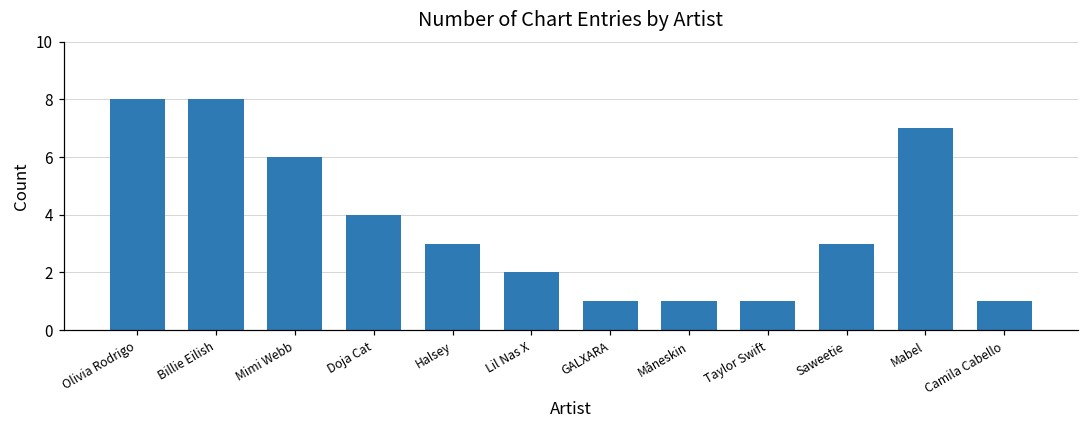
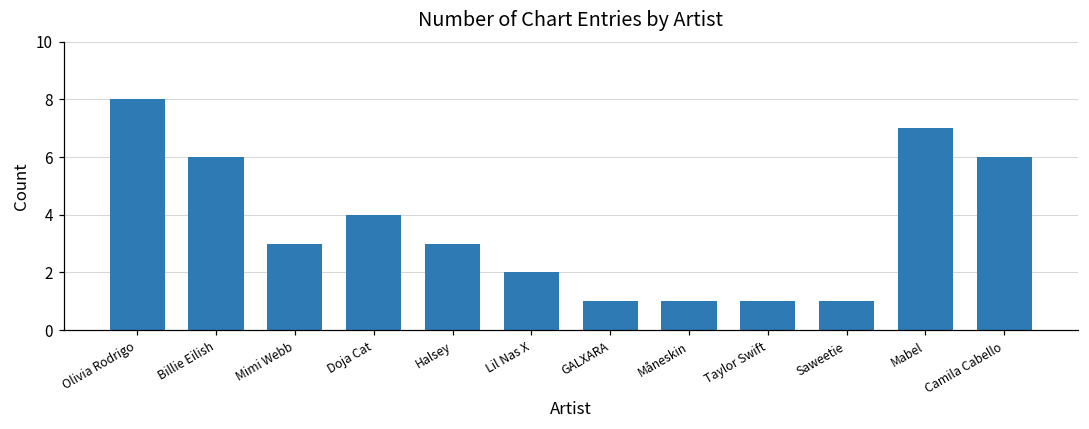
  {
    "Olivia Rodrigo": 8,
-   "Billie Eilish": 8,
-   "Mimi Webb": 6,
+   "Billie Eilish": 6,
+   "Mimi Webb": 3,
    "Doja Cat": 4,
    "Halsey": 3,
    "Lil Nas X": 2,
    "GALXARA": 1,
    "Måneskin": 1,
    "Taylor Swift": 1,
-   "Saweetie": 3,
+   "Saweetie": 1,
    "Mabel": 7,
-   "Camila Cabello": 1
+   "Camila Cabello": 6
  }
